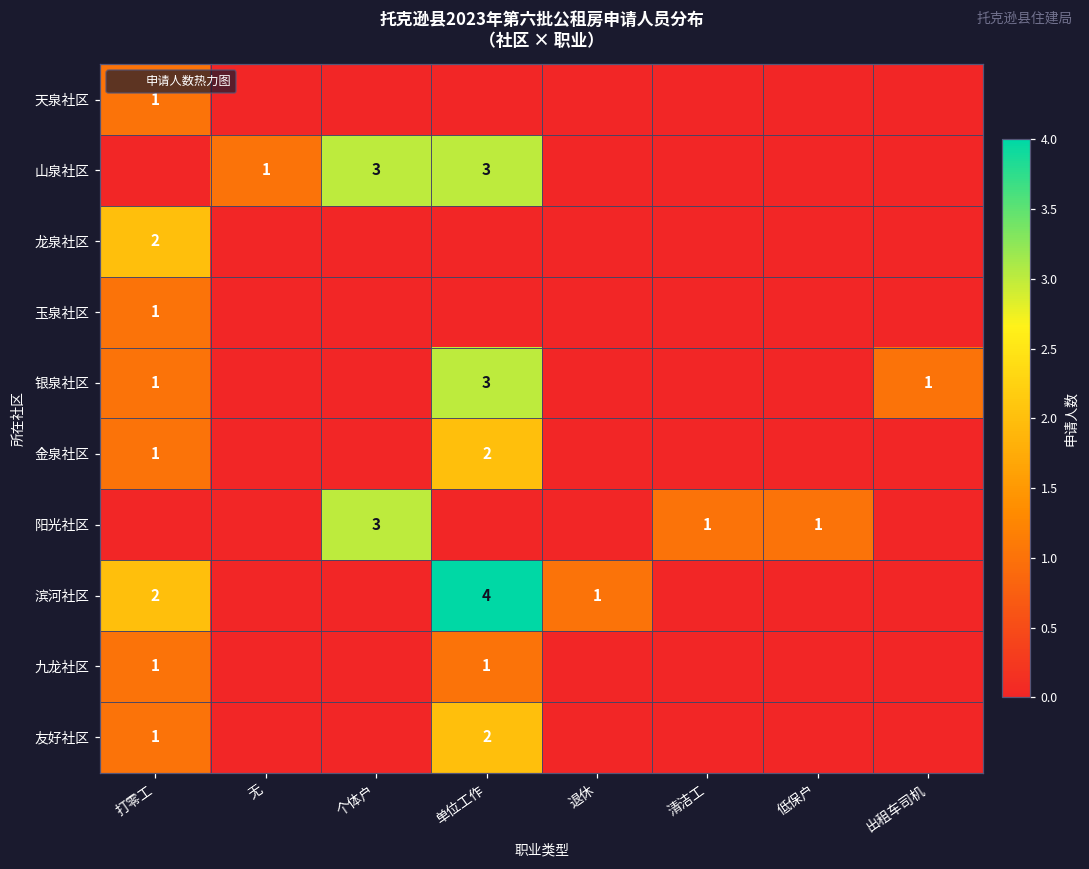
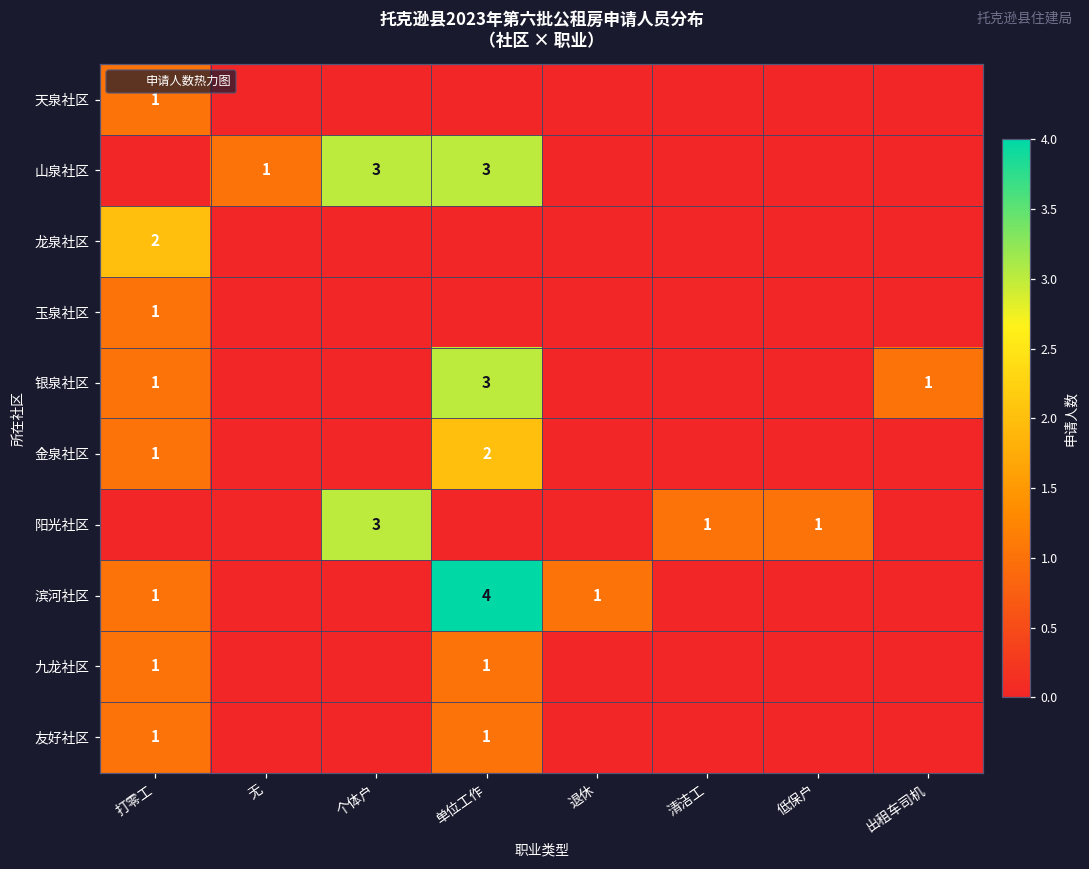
  {
    "天泉社区": {
      "打零工": 1
    },
    "山泉社区": {
      "无": 1,
      "个体户": 3,
      "单位工作": 3
    },
    "龙泉社区": {
      "打零工": 2
    },
    "玉泉社区": {
      "打零工": 1
    },
    "银泉社区": {
      "打零工": 1,
      "单位工作": 3,
      "出租车司机": 1
    },
    "金泉社区": {
      "打零工": 1,
      "单位工作": 2
    },
    "阳光社区": {
      "个体户": 3,
      "清洁工": 1,
      "低保户": 1
    },
    "滨河社区": {
-     "打零工": 2,
+     "打零工": 1,
      "单位工作": 4,
      "退休": 1
    },
    "九龙社区": {
      "打零工": 1,
      "单位工作": 1
    },
    "友好社区": {
      "打零工": 1,
-     "单位工作": 2
+     "单位工作": 1
    }
  }
